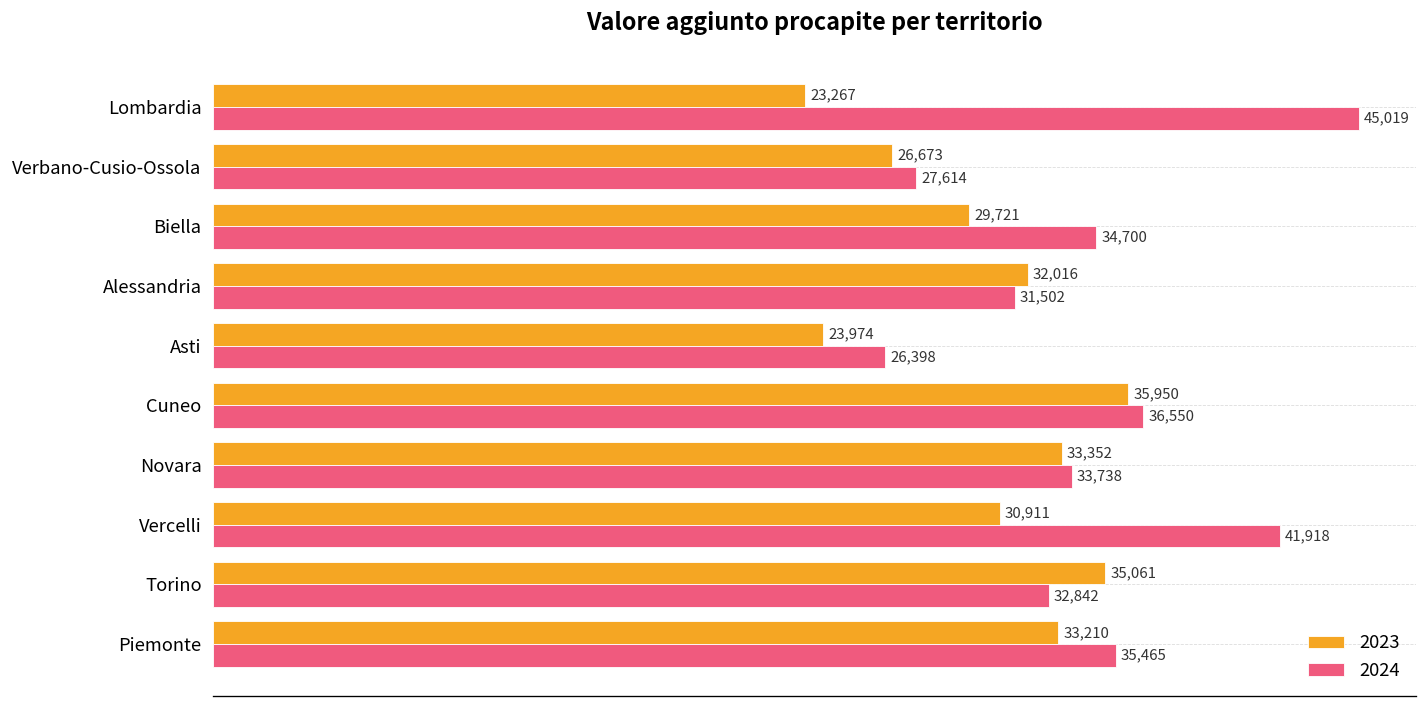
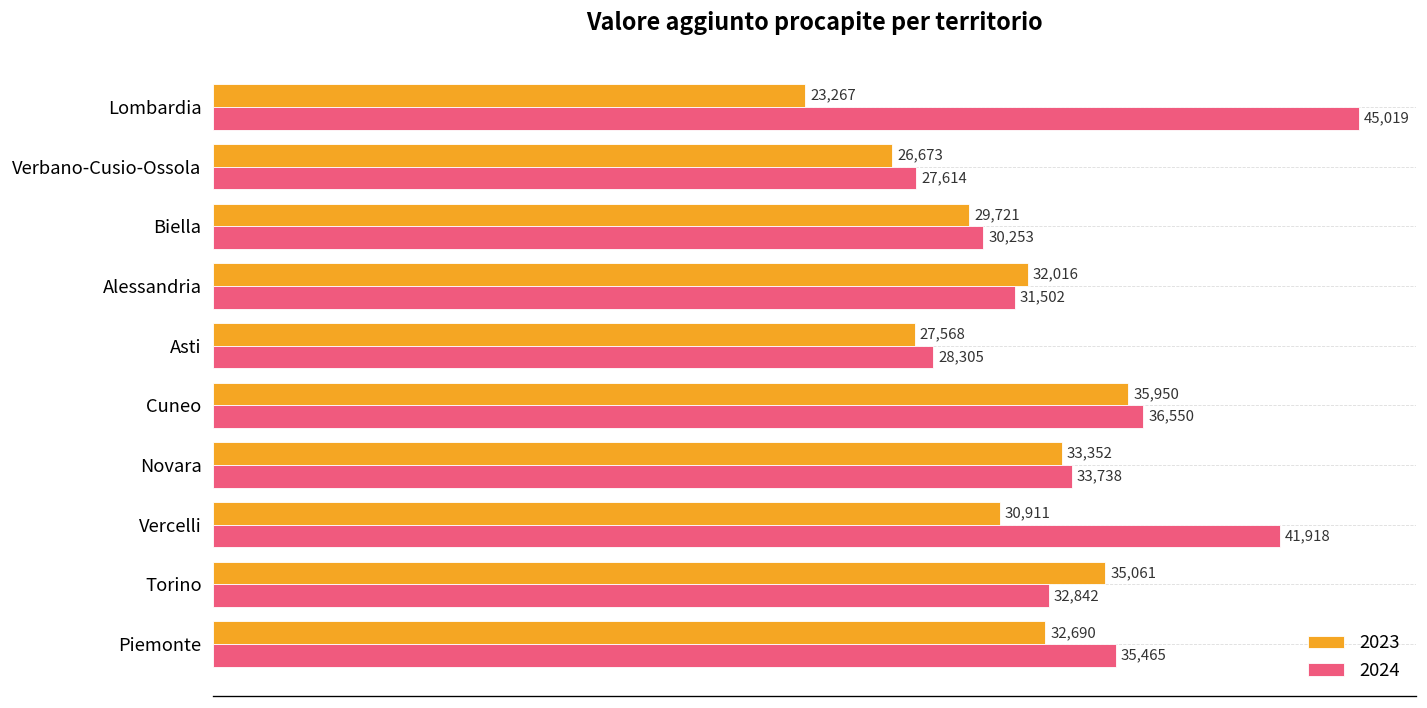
  {
    "2023": {
      "Lombardia": "23,267",
      "Verbano-Cusio-Ossola": "26,673",
      "Biella": "29,721",
      "Alessandria": "32,016",
-     "Asti": "23,974",
+     "Asti": "27,568",
      "Cuneo": "35,950",
      "Novara": "33,352",
      "Vercelli": "30,911",
      "Torino": "35,061",
-     "Piemonte": "33,210"
+     "Piemonte": "32,690"
    },
    "2024": {
      "Lombardia": "45,019",
      "Verbano-Cusio-Ossola": "27,614",
-     "Biella": "34,700",
+     "Biella": "30,253",
      "Alessandria": "31,502",
-     "Asti": "26,398",
+     "Asti": "28,305",
      "Cuneo": "36,550",
      "Novara": "33,738",
      "Vercelli": "41,918",
      "Torino": "32,842",
      "Piemonte": "35,465"
    }
  }
